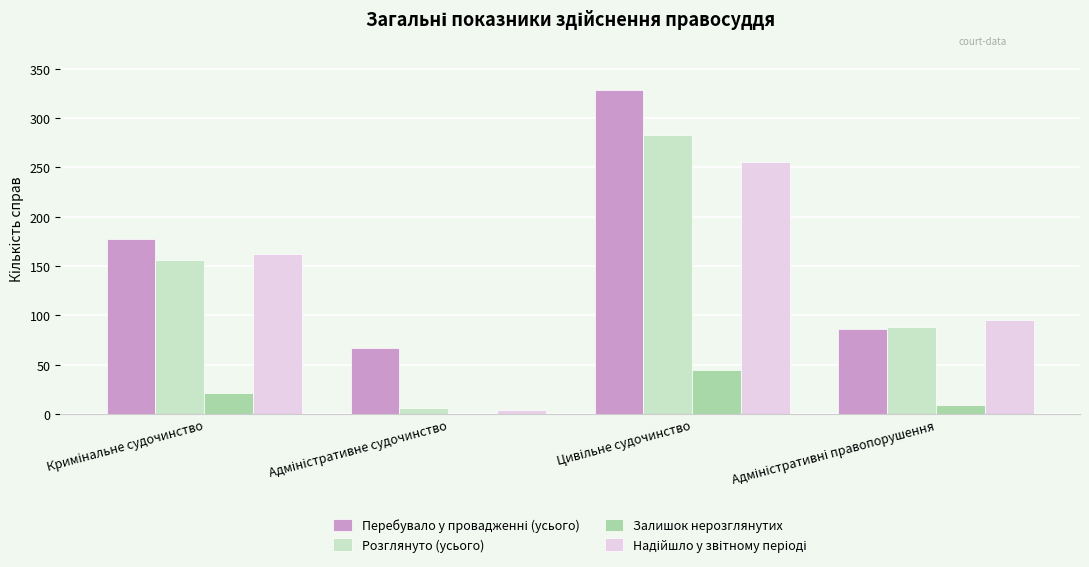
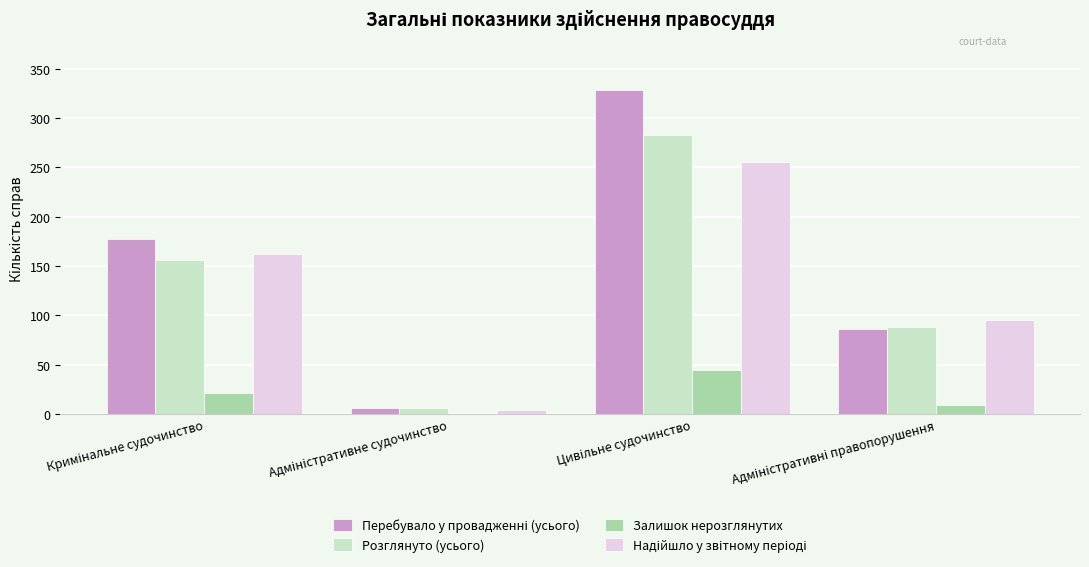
  {
    "Перебувало у провадженні (усього)": {
      "Кримінальне судочинство": 180,
-     "Адміністративне судочинство": 70,
+     "Адміністративне судочинство": 10,
      "Цивільне судочинство": 330,
      "Адміністративні правопорушення": 90
    }
  }
